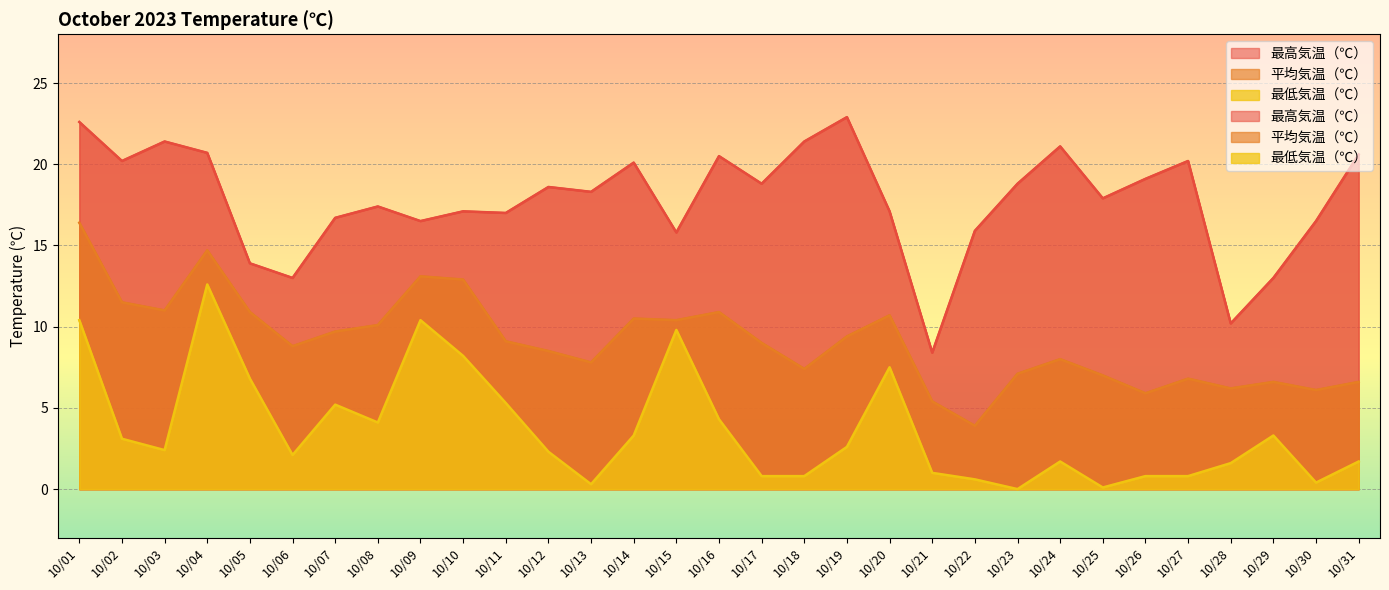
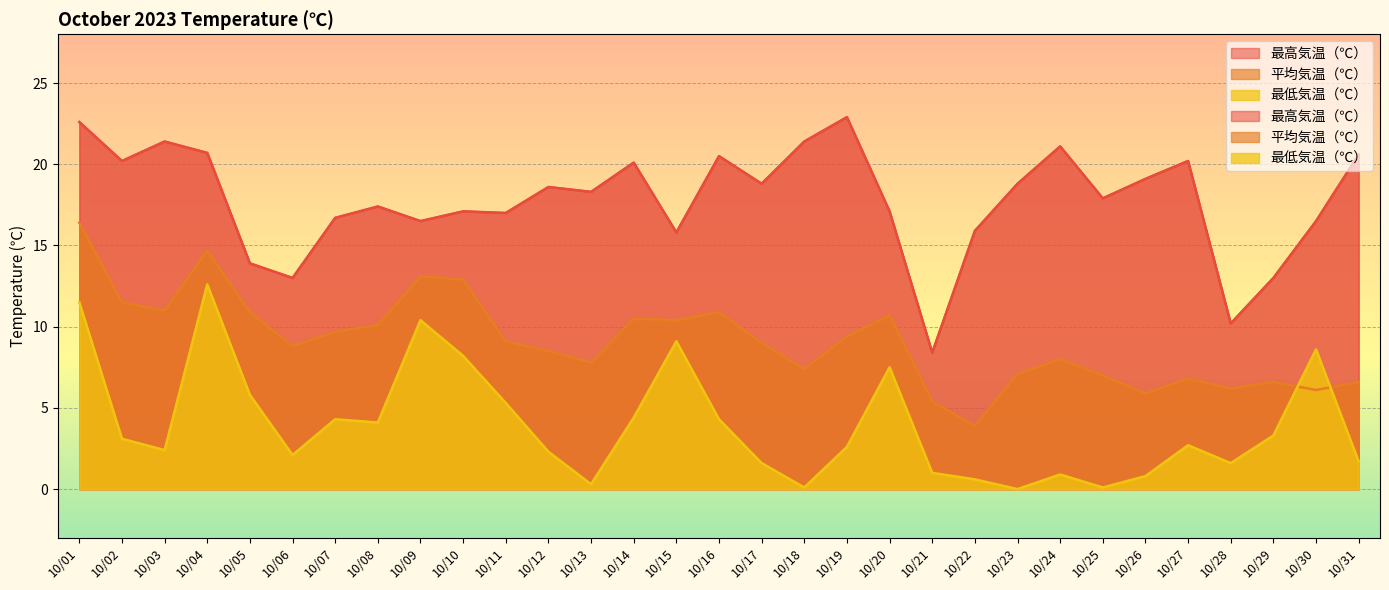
  {
    "最低気温（℃）": {
-     "10/01": 10.4,
+     "10/01": 11.5,
      "10/02": 3.1,
      "10/03": 2.4,
      "10/04": 12.6,
-     "10/05": 6.8,
+     "10/05": 5.8,
      "10/06": 2.1,
-     "10/07": 5.2,
+     "10/07": 4.3,
      "10/08": 4.1,
      "10/09": 10.4,
      "10/10": 8.2,
      "10/11": 5.3,
      "10/12": 2.3,
      "10/13": 0.3,
-     "10/14": 3.3,
-     "10/15": 9.8,
+     "10/14": 4.4,
+     "10/15": 9.1,
      "10/16": 4.3,
-     "10/17": 0.8,
-     "10/18": 0.8,
+     "10/17": 1.6,
+     "10/18": 0.1,
      "10/19": 2.6,
      "10/20": 7.5,
      "10/21": 1.0,
      "10/22": 0.6,
      "10/23": 0.0,
-     "10/24": 1.7,
+     "10/24": 0.9,
      "10/25": 0.1,
      "10/26": 0.8,
-     "10/27": 0.8,
+     "10/27": 2.7,
      "10/28": 1.6,
      "10/29": 3.3,
-     "10/30": 0.4,
+     "10/30": 8.6,
      "10/31": 1.7
    }
  }
